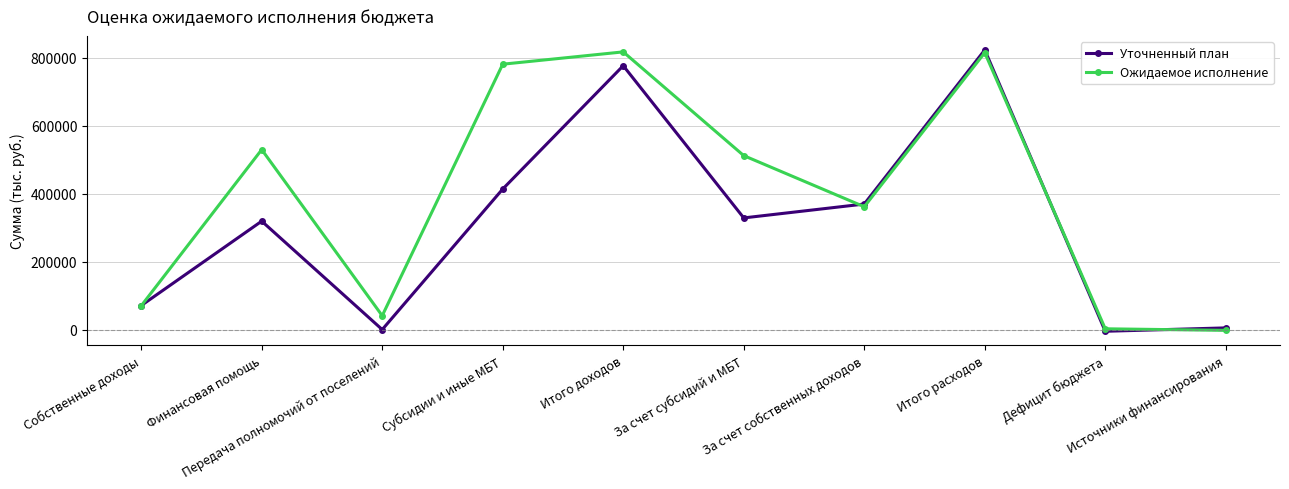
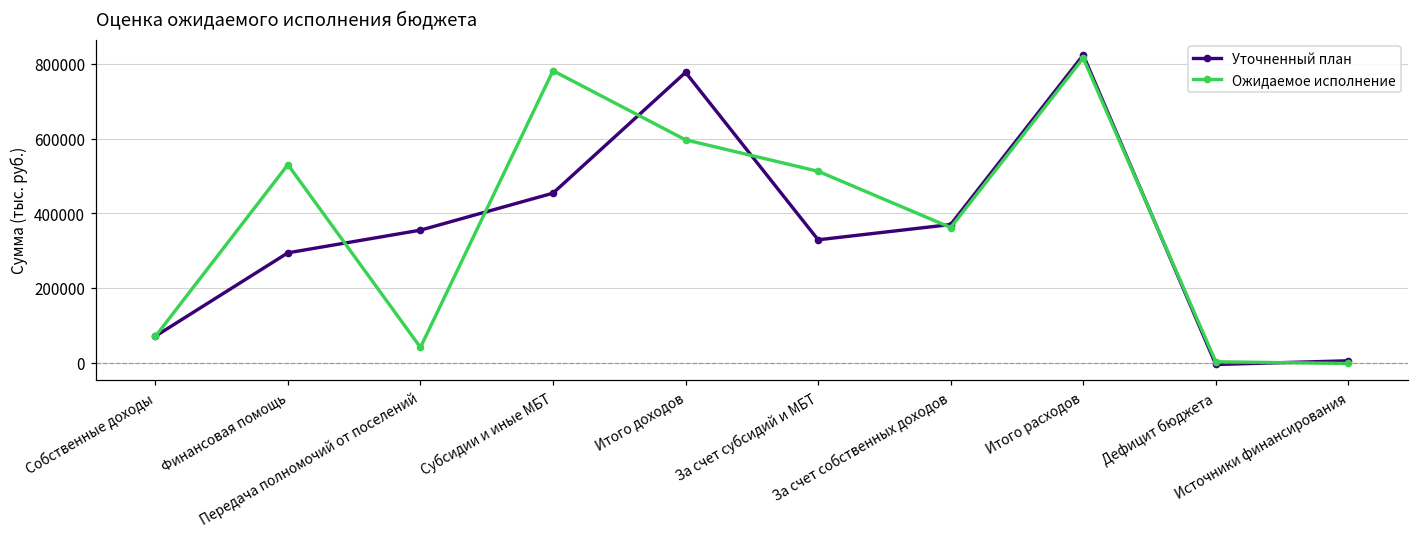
  {
    "Уточненный план": {
-     "Финансовая помощь": 320000,
-     "Передача полномочий от поселений": 0,
-     "Субсидии и иные МБТ": 410000,
+     "Финансовая помощь": 290000,
+     "Передача полномочий от поселений": 350000,
+     "Субсидии и иные МБТ": 450000,
      "Итого доходов": 780000,
      "За счет субсидий и МБТ": 330000,
      "За счет собственных доходов": 370000,
      "Итого расходов": 820000
    },
    "Ожидаемое исполнение": {
      "Финансовая помощь": 530000,
      "Передача полномочий от поселений": 40000,
      "Субсидии и иные МБТ": 780000,
-     "Итого доходов": 820000,
+     "Итого доходов": 600000,
      "За счет субсидий и МБТ": 510000,
      "За счет собственных доходов": 360000,
      "Итого расходов": 820000
    }
  }
